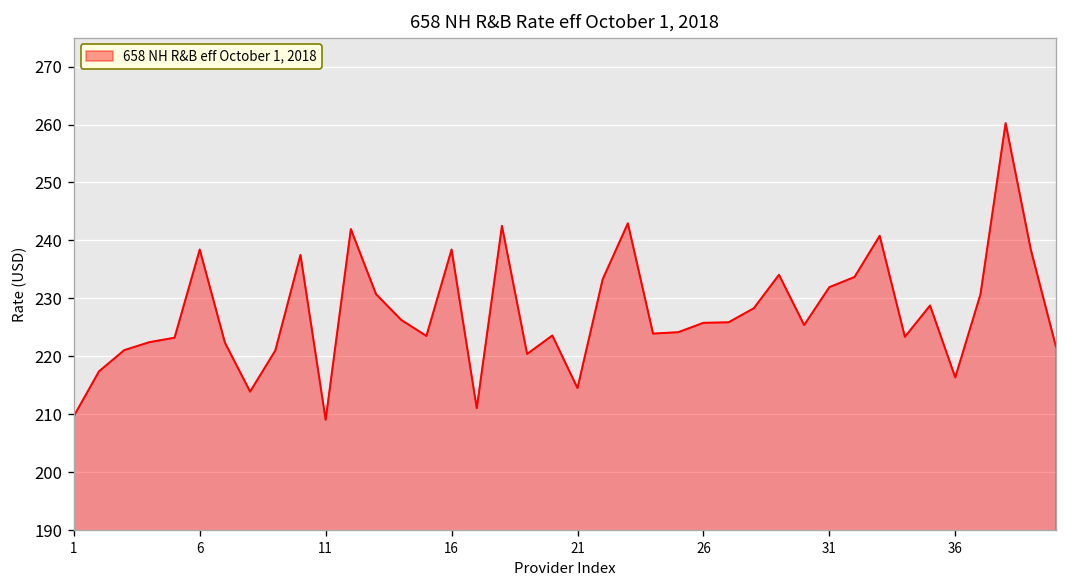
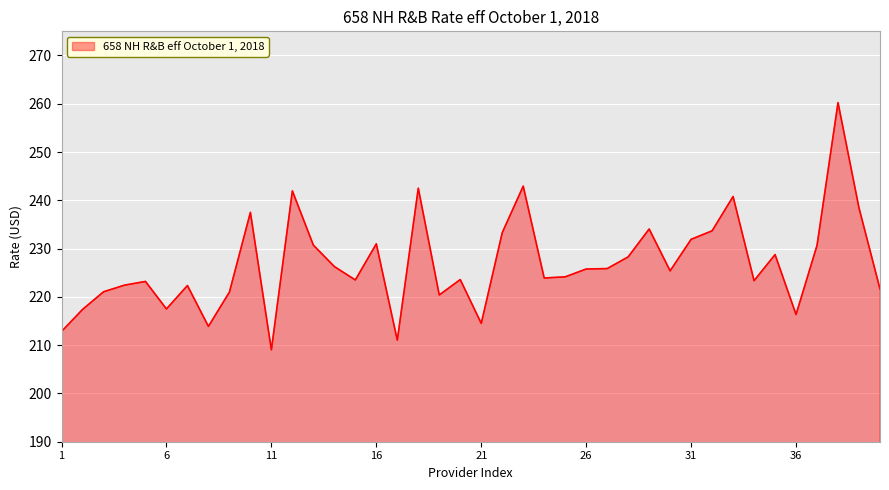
  {
-   "1": 210,
-   "6": 238,
+   "1": 213,
+   "6": 218,
    "11": 209,
-   "16": 238,
+   "16": 231,
    "21": 215,
    "26": 226,
    "31": 232,
    "36": 216
  }
